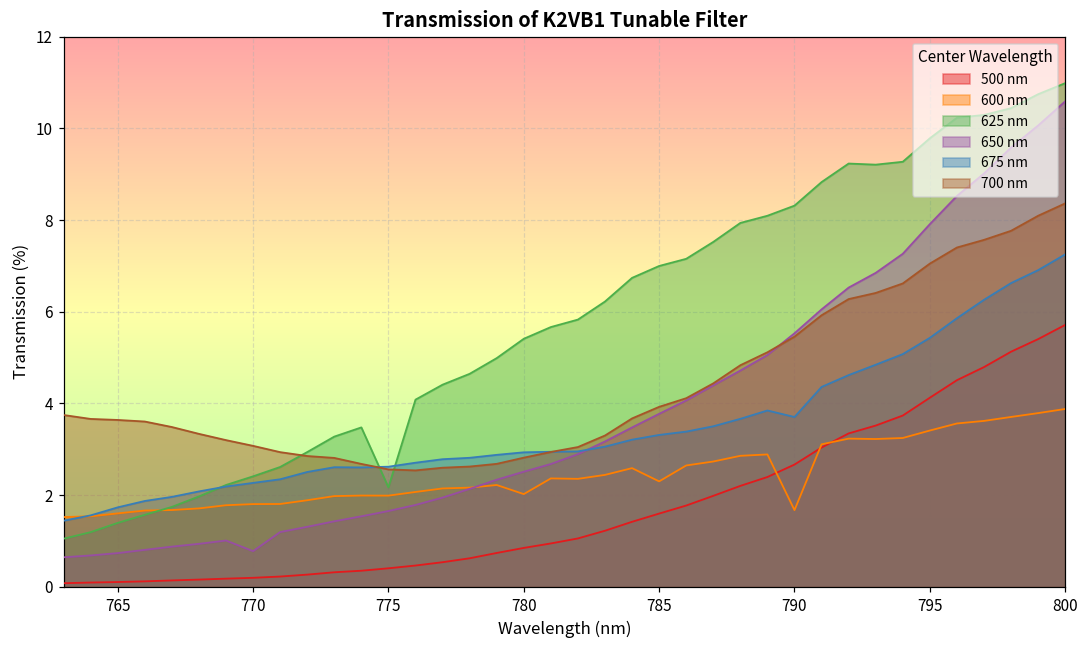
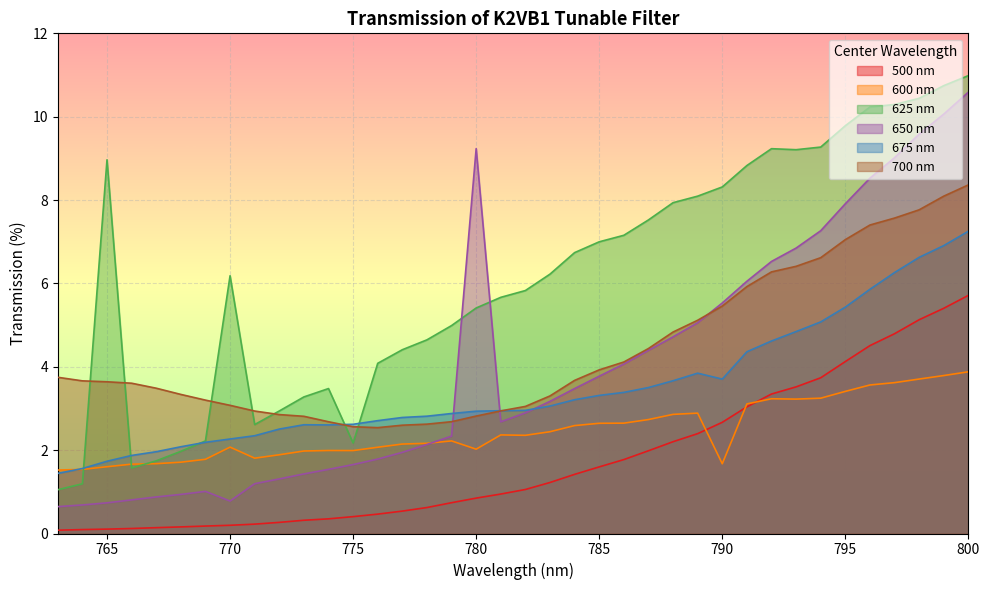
  {
    "600 nm": {
      "765": 1.6,
-     "770": 1.8,
+     "770": 2.1,
      "775": 2.0,
      "780": 2.0,
-     "785": 2.3,
+     "785": 2.6,
      "790": 1.7,
      "795": 3.4,
      "800": 3.9
    },
    "625 nm": {
-     "765": 1.4,
-     "770": 2.4,
+     "765": 9.0,
+     "770": 6.2,
      "775": 2.2,
      "780": 5.4,
      "785": 7.0,
      "790": 8.3,
      "800": 11.0
    },
    "650 nm": {
      "765": 0.7,
      "770": 0.8,
      "775": 1.7,
-     "780": 2.5,
+     "780": 9.2,
      "785": 3.8,
      "790": 5.5,
      "795": 7.9,
      "800": 10.6
    },
    "675 nm": {
      "765": 1.7,
      "770": 2.3,
      "780": 2.9,
      "785": 3.3,
      "790": 3.7,
      "795": 5.4,
      "800": 7.3
    }
  }
